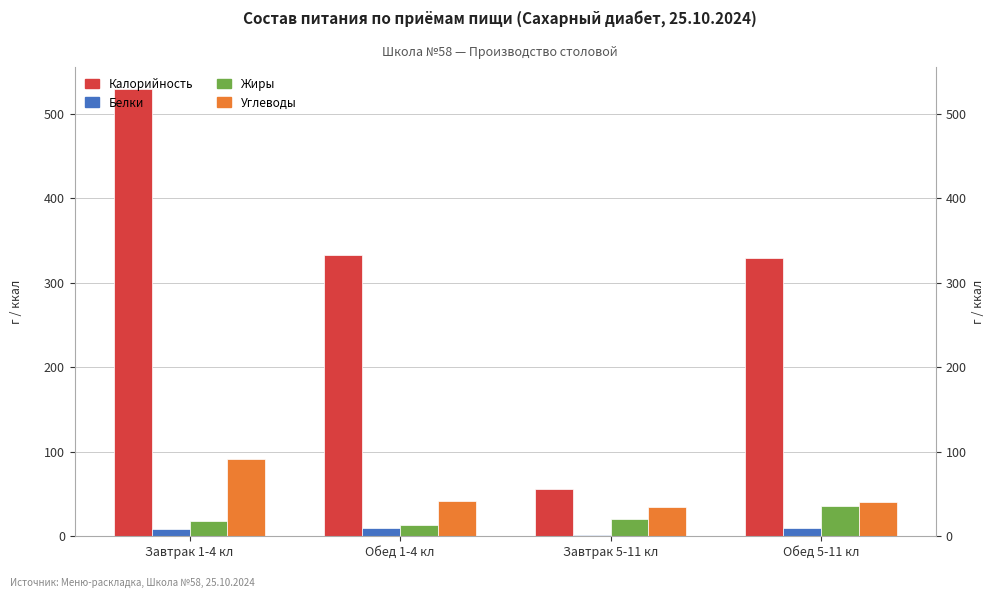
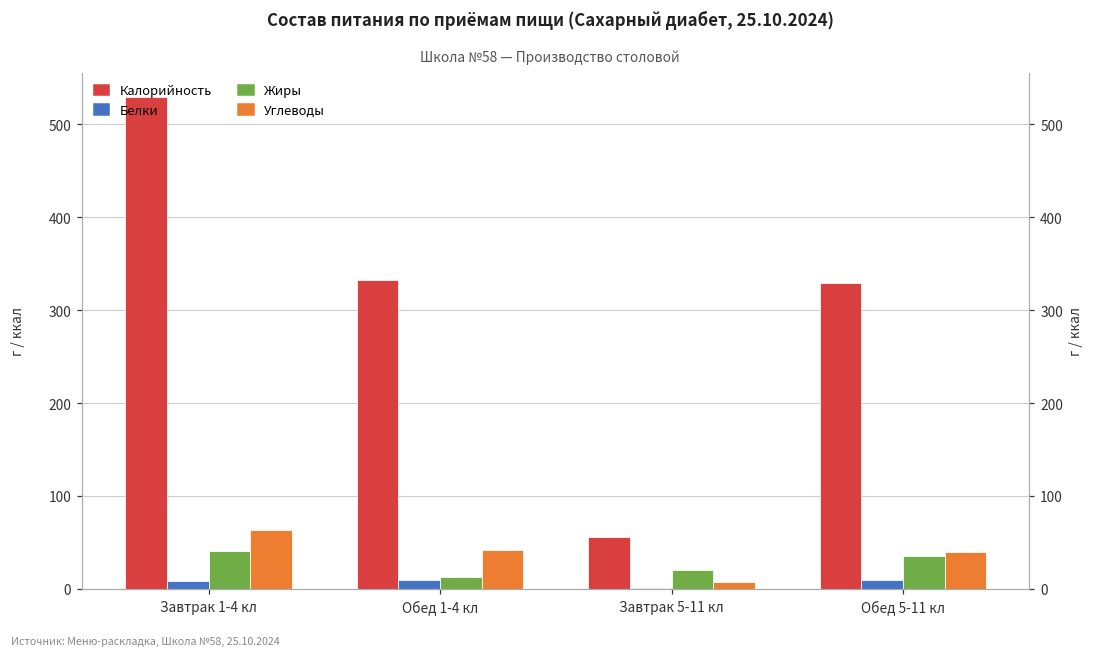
  {
    "Калорийность": {
      "Завтрак 1-4 кл": 530,
      "Обед 1-4 кл": 330,
      "Завтрак 5-11 кл": 60,
      "Обед 5-11 кл": 330
    },
    "Белки": {
      "Завтрак 1-4 кл": 10,
      "Обед 1-4 кл": 10,
      "Обед 5-11 кл": 10
    },
    "Жиры": {
-     "Завтрак 1-4 кл": 20,
+     "Завтрак 1-4 кл": 40,
      "Обед 1-4 кл": 10,
      "Завтрак 5-11 кл": 20,
      "Обед 5-11 кл": 40
    },
    "Углеводы": {
-     "Завтрак 1-4 кл": 90,
+     "Завтрак 1-4 кл": 60,
      "Обед 1-4 кл": 40,
-     "Завтрак 5-11 кл": 40,
+     "Завтрак 5-11 кл": 10,
      "Обед 5-11 кл": 40
    }
  }
